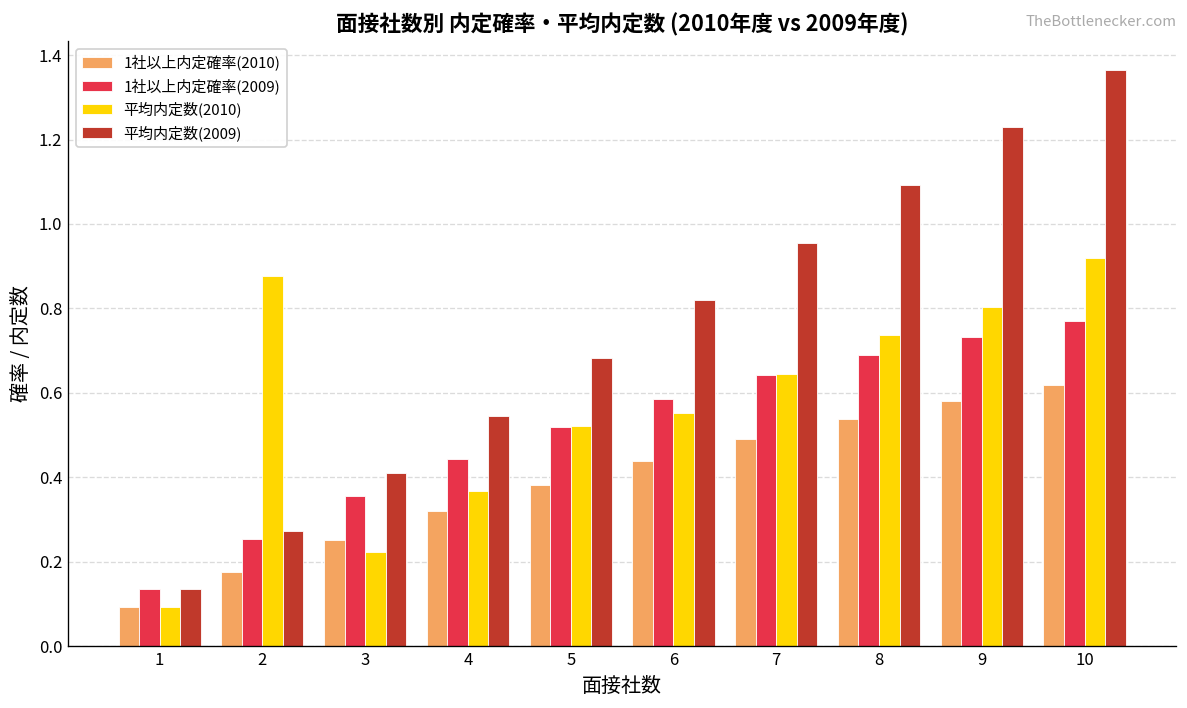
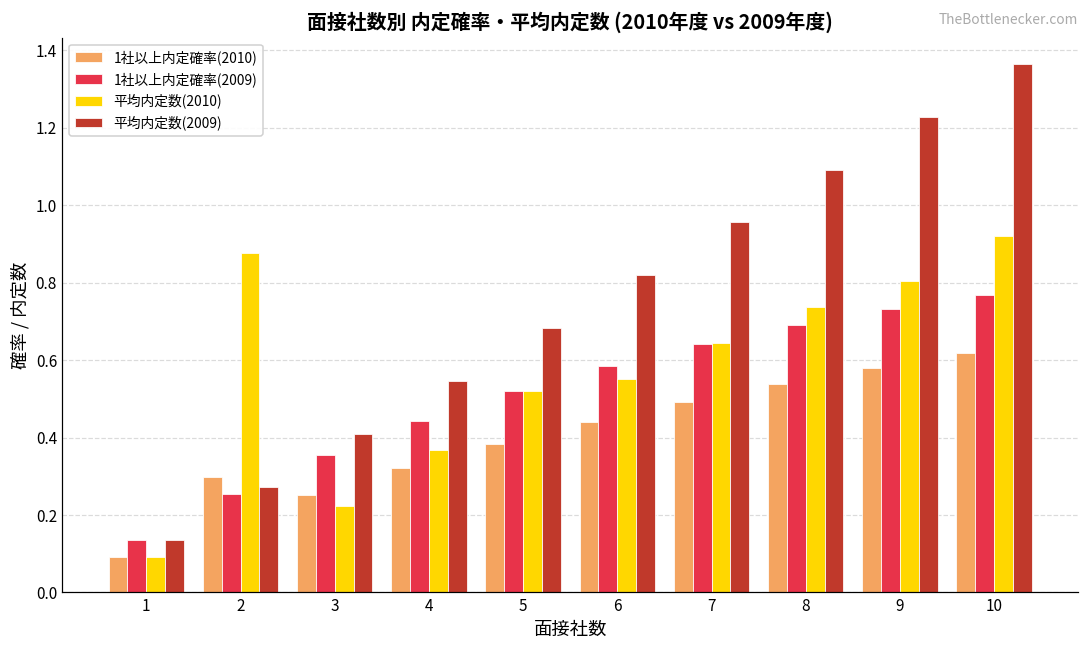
  {
    "1社以上内定確率(2010)": {
      "1": 0.09,
-     "2": 0.18,
+     "2": 0.30,
      "3": 0.25,
      "4": 0.32,
      "5": 0.38,
      "6": 0.44,
      "7": 0.49,
      "8": 0.54,
      "9": 0.58,
      "10": 0.62
    },
    "平均内定数(2010)": {
      "1": 0.09,
      "2": 0.88,
      "3": 0.22,
      "4": 0.37,
      "5": 0.52,
      "6": 0.55,
      "7": 0.64,
      "8": 0.74,
      "9": 0.80,
      "10": 0.92
    }
  }
